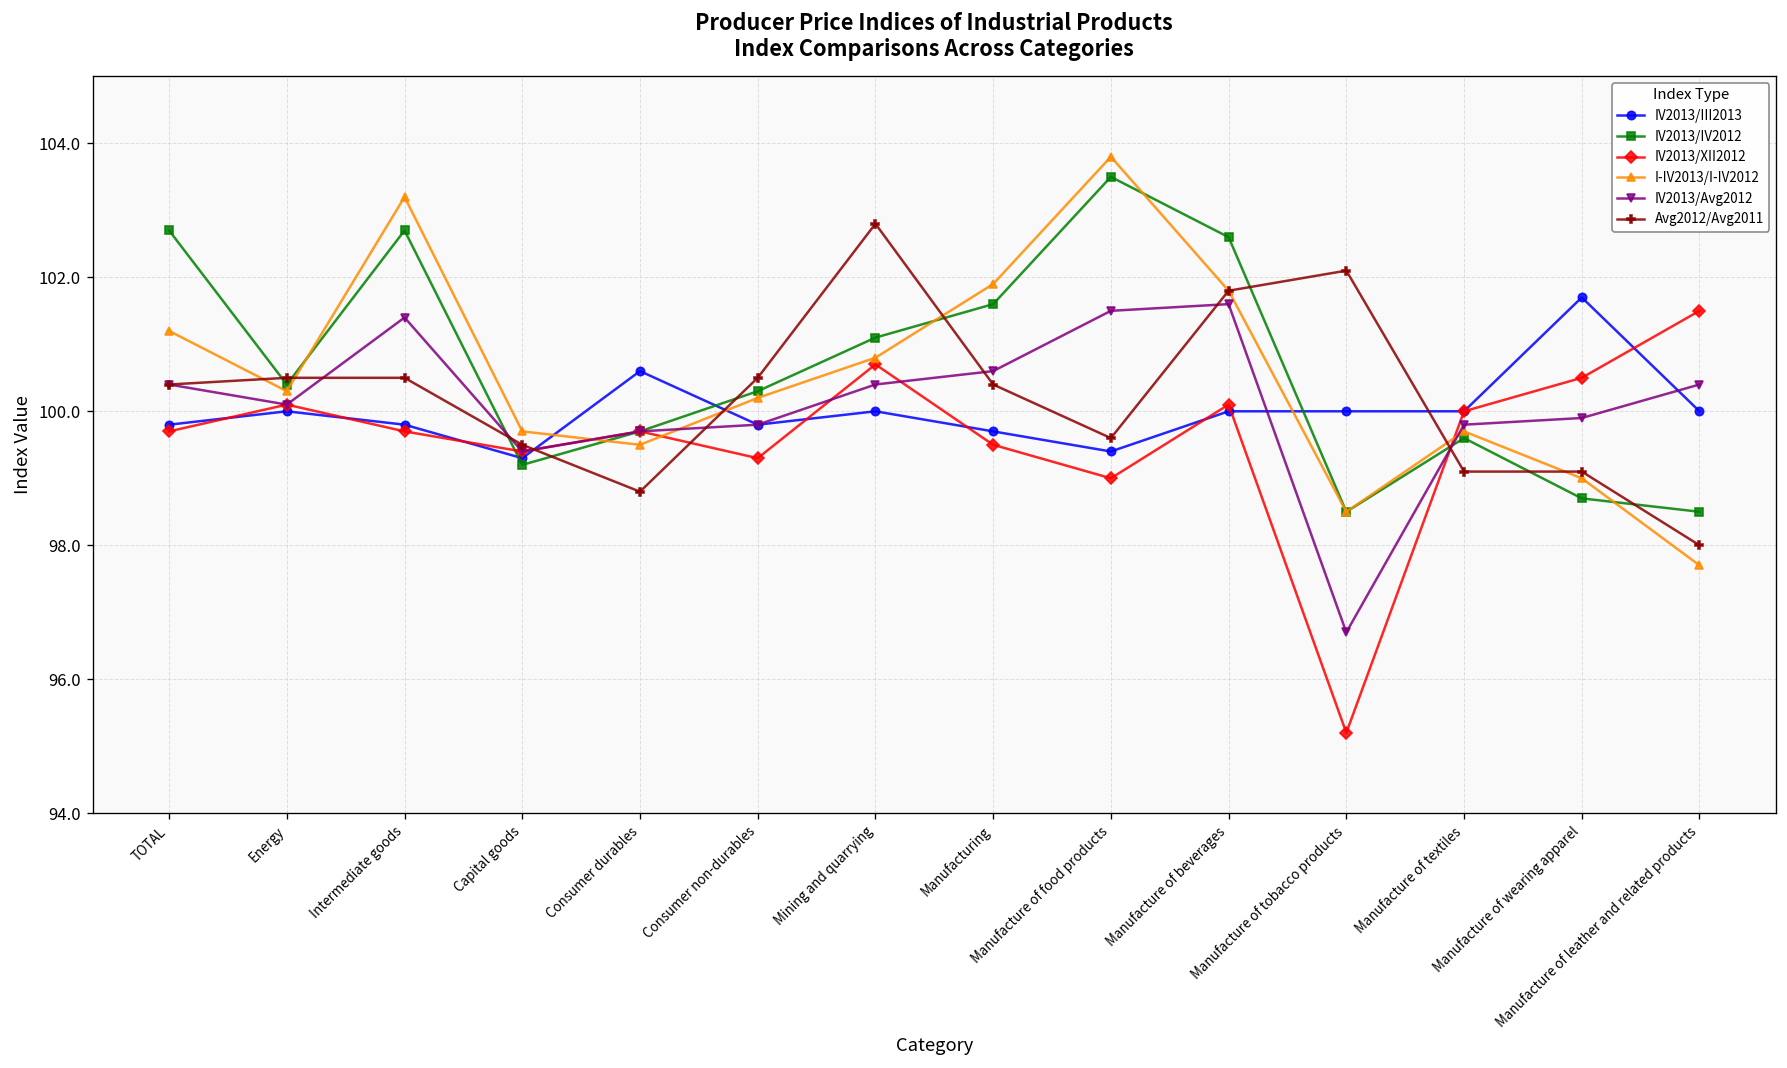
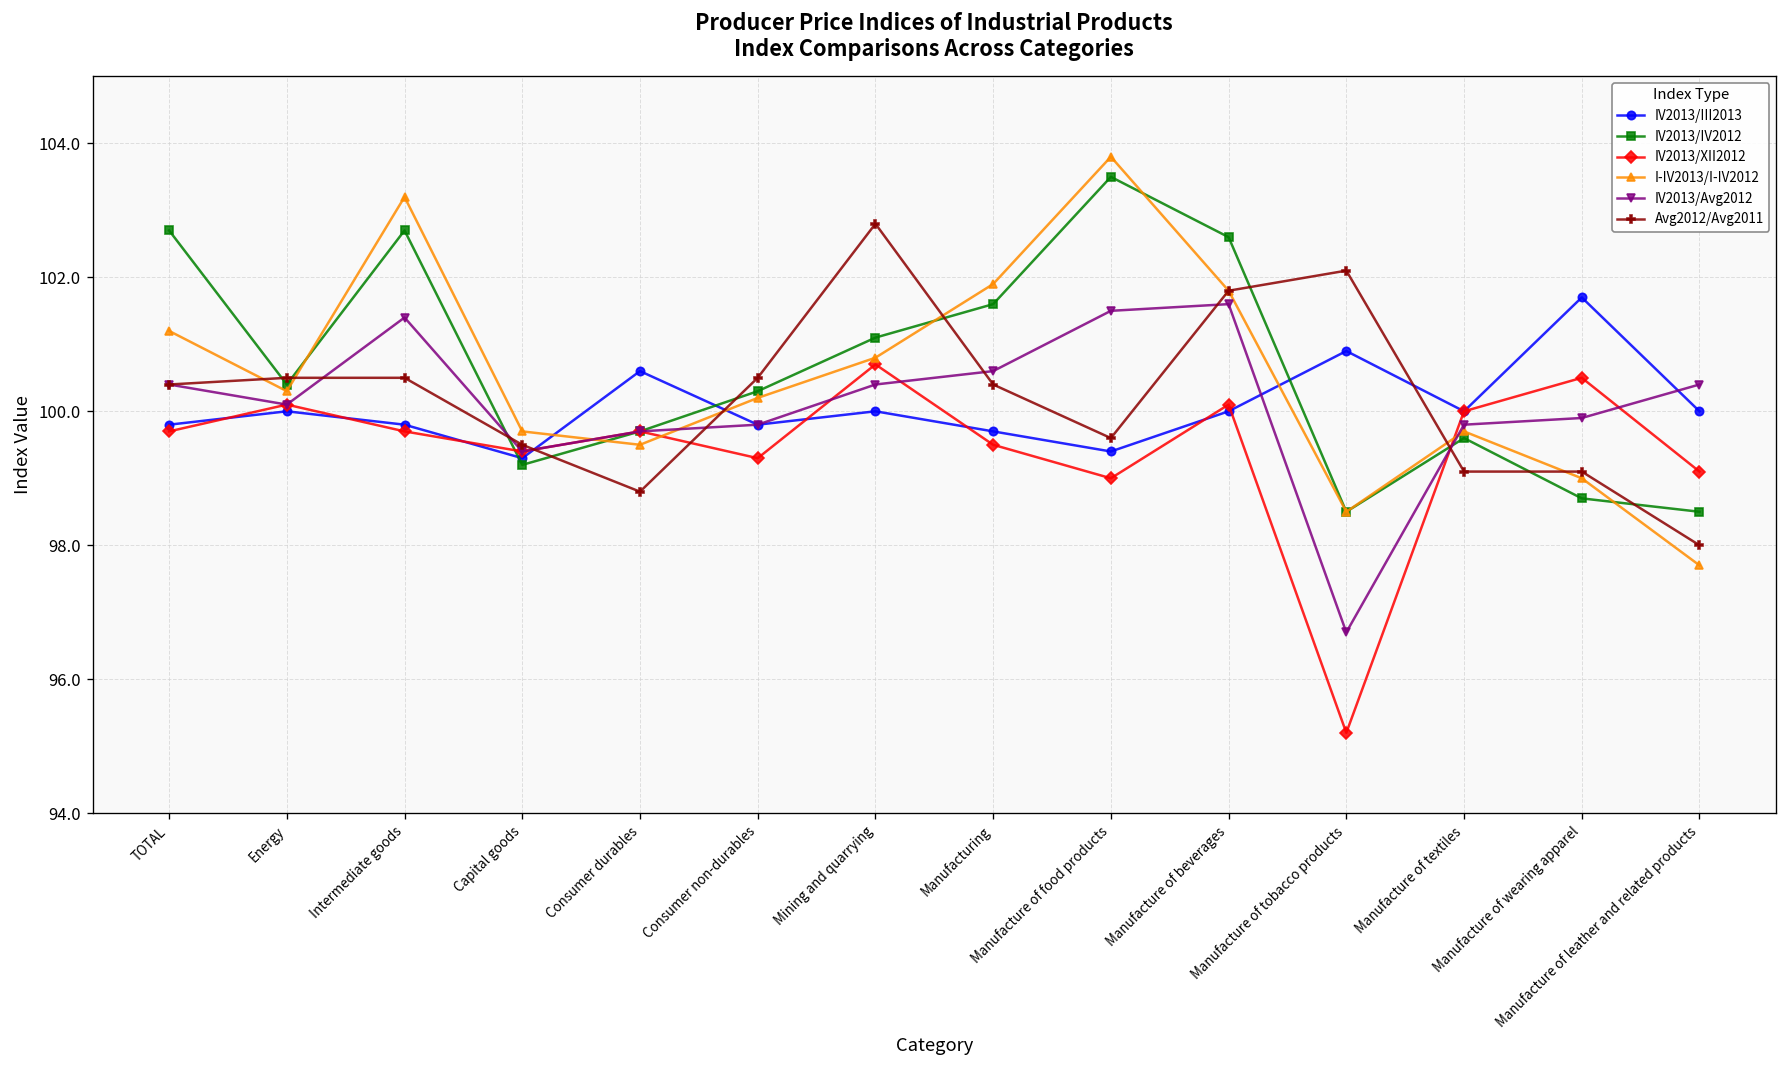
  {
    "IV2013/III2013": {
      "TOTAL": 99.8,
      "Energy": 100.0,
      "Intermediate goods": 99.8,
      "Capital goods": 99.3,
      "Consumer durables": 100.6,
      "Mining and quarrying": 100.0,
      "Manufacturing": 99.7,
      "Manufacture of food products": 99.4,
      "Manufacture of beverages": 100.0,
-     "Manufacture of tobacco products": 100.0,
+     "Manufacture of tobacco products": 100.9,
      "Manufacture of wearing apparel": 101.7,
      "Manufacture of leather and related products": 100.0
    },
    "IV2013/IV2012": {
      "TOTAL": 102.7,
      "Energy": 100.4,
      "Intermediate goods": 102.7,
      "Capital goods": 99.2,
      "Consumer non-durables": 100.3,
      "Mining and quarrying": 101.1,
      "Manufacturing": 101.6,
      "Manufacture of food products": 103.5,
      "Manufacture of beverages": 102.6,
      "Manufacture of textiles": 99.6,
      "Manufacture of wearing apparel": 98.7,
      "Manufacture of leather and related products": 98.5
    },
    "IV2013/XII2012": {
      "TOTAL": 99.7,
      "Intermediate goods": 99.7,
      "Consumer non-durables": 99.3,
      "Mining and quarrying": 100.7,
      "Manufacturing": 99.5,
      "Manufacture of food products": 99.0,
      "Manufacture of beverages": 100.1,
      "Manufacture of tobacco products": 95.2,
      "Manufacture of wearing apparel": 100.5,
-     "Manufacture of leather and related products": 101.5
+     "Manufacture of leather and related products": 99.1
    },
    "I-IV2013/I-IV2012": {
      "TOTAL": 101.2,
      "Energy": 100.3,
      "Intermediate goods": 103.2,
      "Capital goods": 99.7,
      "Consumer durables": 99.5,
      "Consumer non-durables": 100.2,
      "Mining and quarrying": 100.8,
      "Manufacturing": 101.9,
      "Manufacture of food products": 103.8,
      "Manufacture of textiles": 99.7,
      "Manufacture of wearing apparel": 99.0,
      "Manufacture of leather and related products": 97.7
    },
    "IV2013/Avg2012": {
      "Intermediate goods": 101.4,
      "Mining and quarrying": 100.4,
      "Manufacturing": 100.6,
      "Manufacture of food products": 101.5,
      "Manufacture of beverages": 101.6,
      "Manufacture of tobacco products": 96.7,
      "Manufacture of textiles": 99.8,
      "Manufacture of wearing apparel": 99.9,
      "Manufacture of leather and related products": 100.4
    },
    "Avg2012/Avg2011": {
      "Energy": 100.5,
      "Intermediate goods": 100.5,
      "Capital goods": 99.5,
      "Consumer durables": 98.8,
      "Consumer non-durables": 100.5,
      "Mining and quarrying": 102.8,
      "Manufacturing": 100.4,
      "Manufacture of food products": 99.6,
      "Manufacture of tobacco products": 102.1,
      "Manufacture of textiles": 99.1,
      "Manufacture of wearing apparel": 99.1,
      "Manufacture of leather and related products": 98.0
    }
  }
